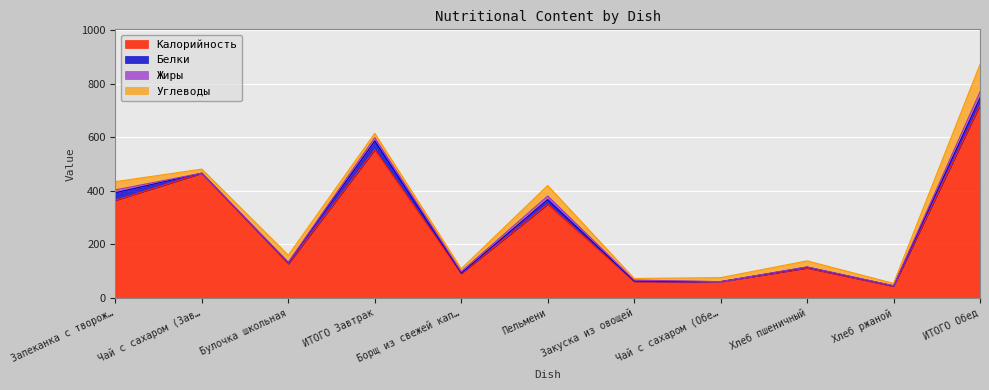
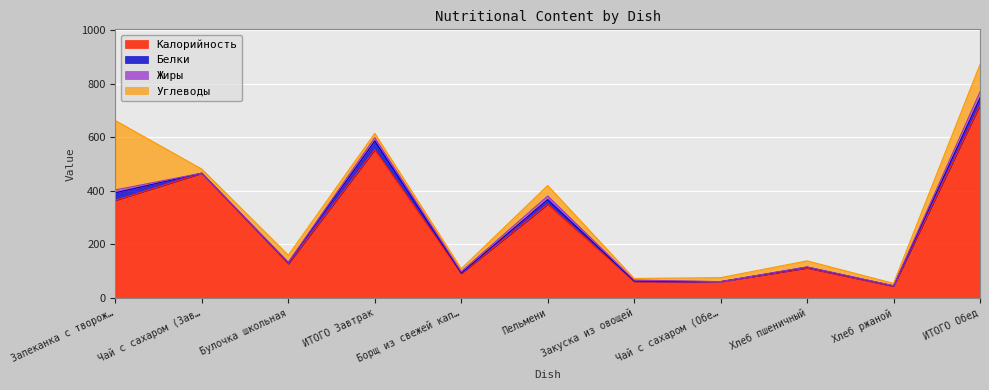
  {
    "Калорийность": {
      "Запеканка с творож…": 370,
      "ИТОГО Завтрак": 550,
      "Пельмени": 350,
      "ИТОГО Обед": 720
    },
    "Белки": {
      "Запеканка с творож…": 30,
      "ИТОГО Завтрак": 30,
      "Пельмени": 20,
      "ИТОГО Обед": 30
    },
    "Жиры": {
      "Запеканка с творож…": 10,
      "ИТОГО Завтрак": 10,
      "Пельмени": 10,
      "ИТОГО Обед": 20
    },
    "Углеводы": {
-     "Запеканка с творож…": 30,
+     "Запеканка с творож…": 260,
      "Чай с сахаром (Зав…": 20,
      "Булочка школьная": 30,
      "ИТОГО Завтрак": 20,
      "Борщ из свежей кап…": 10,
      "Пельмени": 40,
      "Чай с сахаром (Обе…": 10,
      "Хлеб пшеничный": 20,
      "ИТОГО Обед": 100
    }
  }
